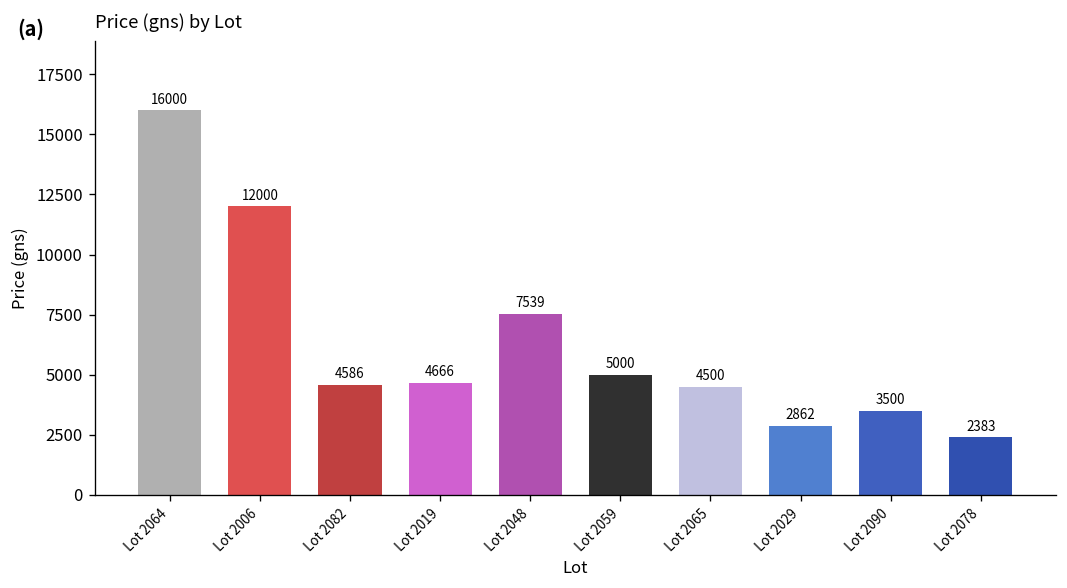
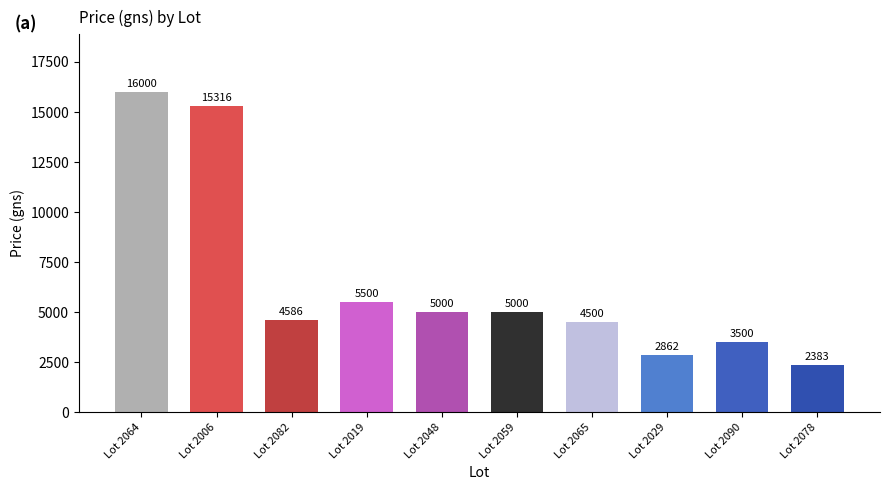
  {
    "Lot 2064": 16000,
-   "Lot 2006": 12000,
+   "Lot 2006": 15316,
    "Lot 2082": 4586,
-   "Lot 2019": 4666,
-   "Lot 2048": 7539,
+   "Lot 2019": 5500,
+   "Lot 2048": 5000,
    "Lot 2059": 5000,
    "Lot 2065": 4500,
    "Lot 2029": 2862,
    "Lot 2090": 3500,
    "Lot 2078": 2383
  }
